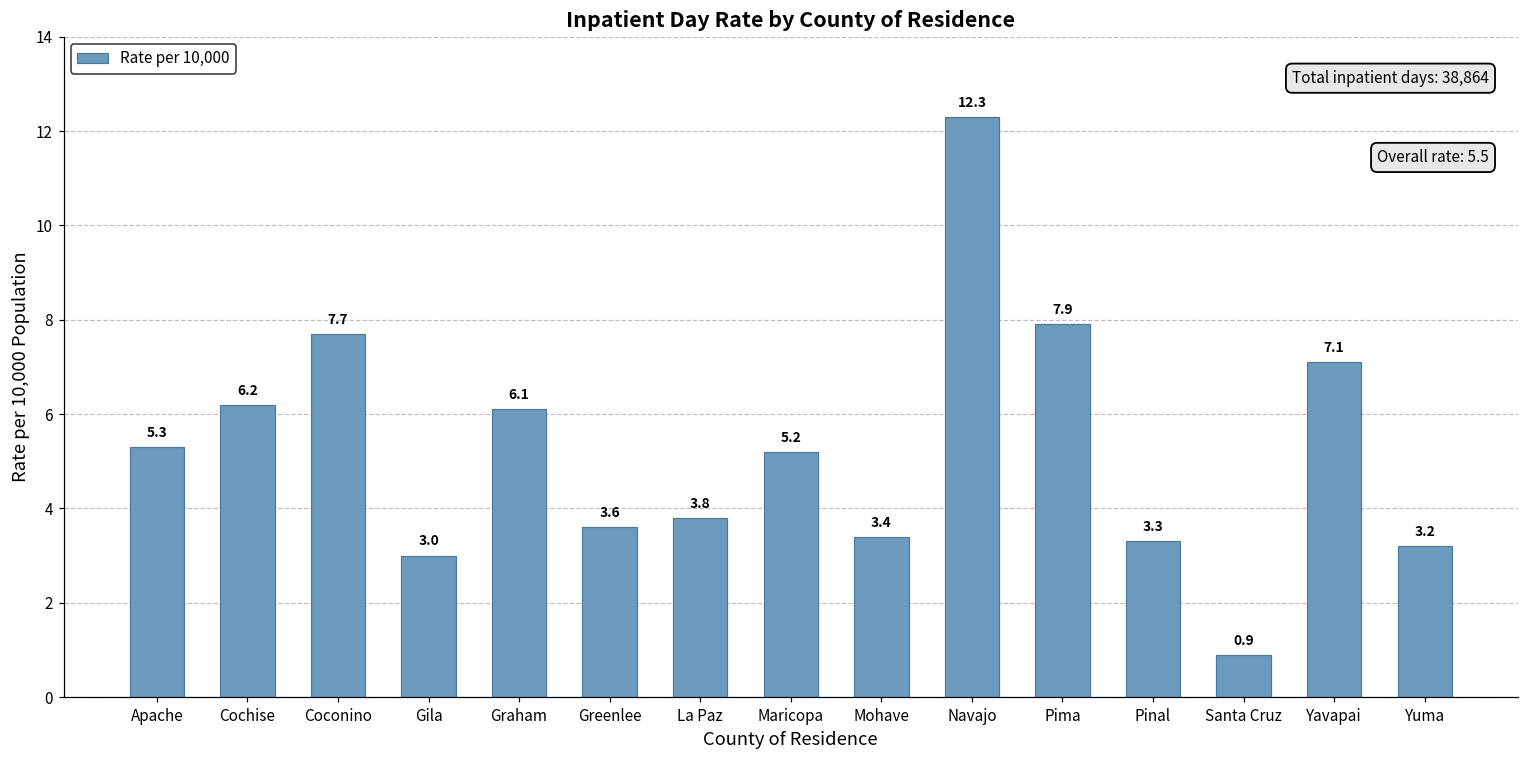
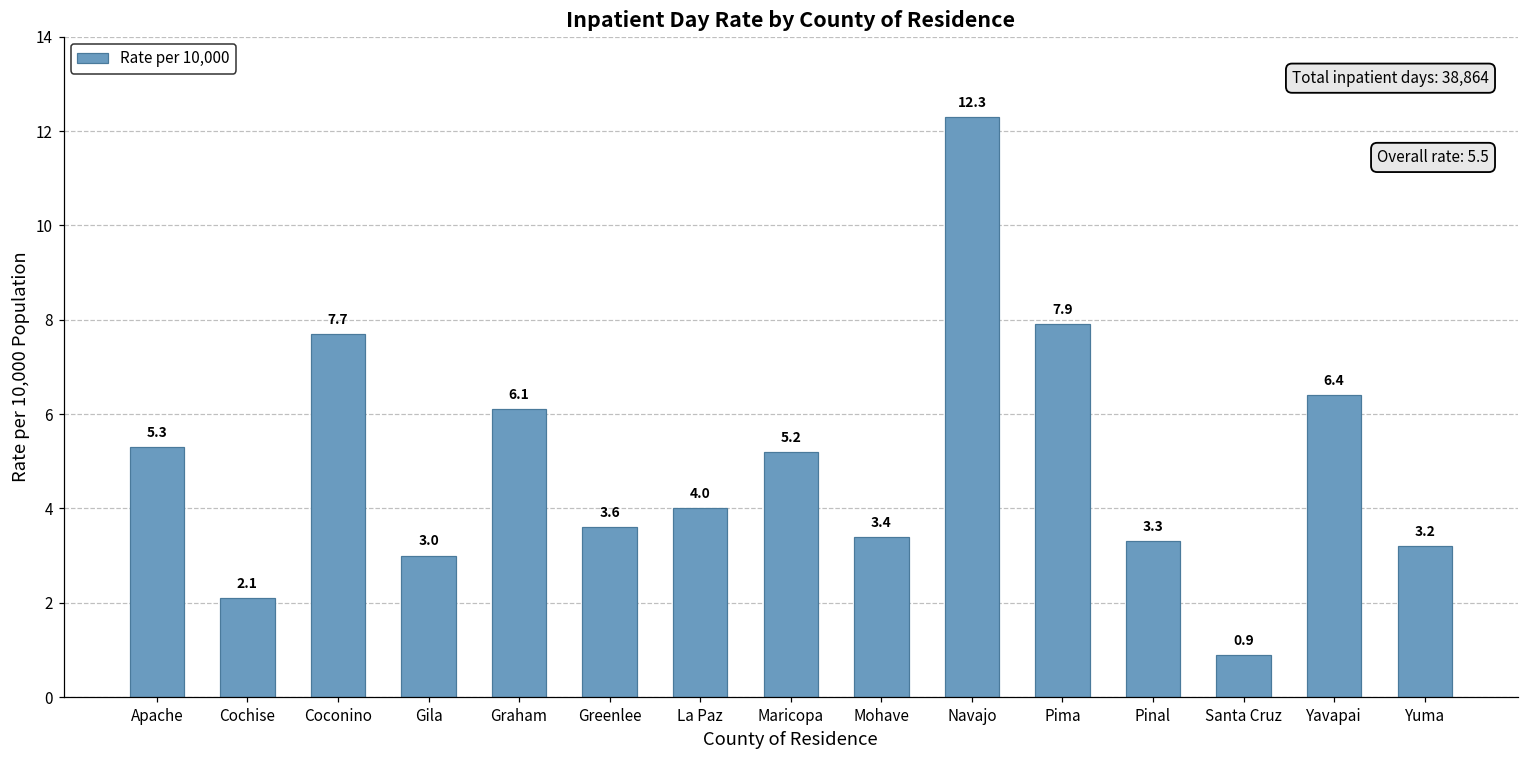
  {
    "Apache": 5.3,
-   "Cochise": 6.2,
+   "Cochise": 2.1,
    "Coconino": 7.7,
    "Gila": 3.0,
    "Graham": 6.1,
    "Greenlee": 3.6,
-   "La Paz": 3.8,
+   "La Paz": 4.0,
    "Maricopa": 5.2,
    "Mohave": 3.4,
    "Navajo": 12.3,
    "Pima": 7.9,
    "Pinal": 3.3,
    "Santa Cruz": 0.9,
-   "Yavapai": 7.1,
+   "Yavapai": 6.4,
    "Yuma": 3.2
  }
